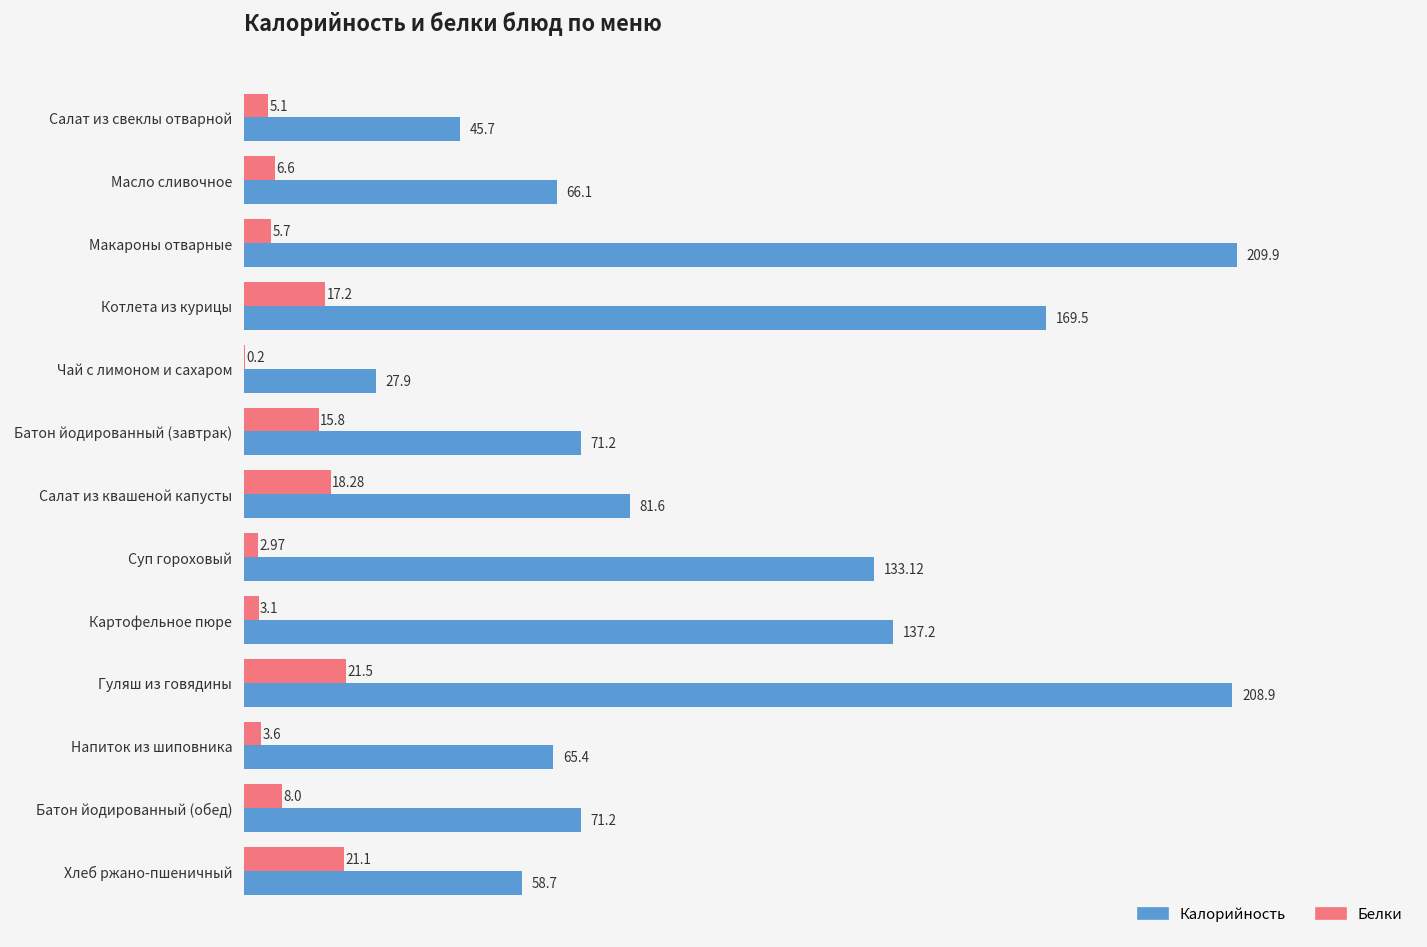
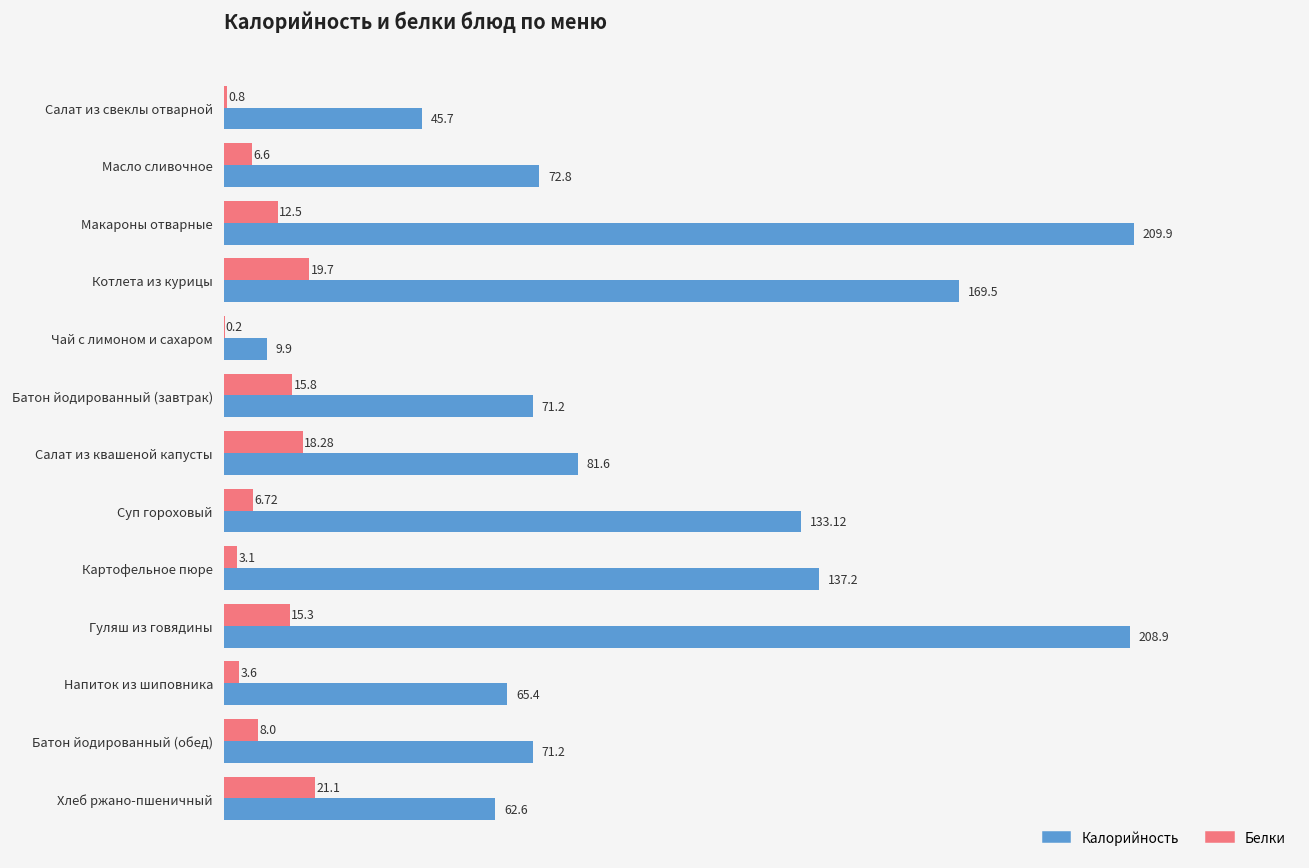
  {
    "Калорийность": {
      "Салат из свеклы отварной": 45.7,
-     "Масло сливочное": 66.1,
+     "Масло сливочное": 72.8,
      "Макароны отварные": 209.9,
      "Котлета из курицы": 169.5,
-     "Чай с лимоном и сахаром": 27.9,
+     "Чай с лимоном и сахаром": 9.9,
      "Батон йодированный (завтрак)": 71.2,
      "Салат из квашеной капусты": 81.6,
      "Суп гороховый": 133.12,
      "Картофельное пюре": 137.2,
      "Гуляш из говядины": 208.9,
      "Напиток из шиповника": 65.4,
      "Батон йодированный (обед)": 71.2,
-     "Хлеб ржано-пшеничный": 58.7
+     "Хлеб ржано-пшеничный": 62.6
    },
    "Белки": {
-     "Салат из свеклы отварной": 5.1,
+     "Салат из свеклы отварной": 0.8,
      "Масло сливочное": 6.6,
-     "Макароны отварные": 5.7,
-     "Котлета из курицы": 17.2,
+     "Макароны отварные": 12.5,
+     "Котлета из курицы": 19.7,
      "Чай с лимоном и сахаром": 0.2,
      "Батон йодированный (завтрак)": 15.8,
      "Салат из квашеной капусты": 18.28,
-     "Суп гороховый": 2.97,
+     "Суп гороховый": 6.72,
      "Картофельное пюре": 3.1,
-     "Гуляш из говядины": 21.5,
+     "Гуляш из говядины": 15.3,
      "Напиток из шиповника": 3.6,
      "Батон йодированный (обед)": 8.0,
      "Хлеб ржано-пшеничный": 21.1
    }
  }
